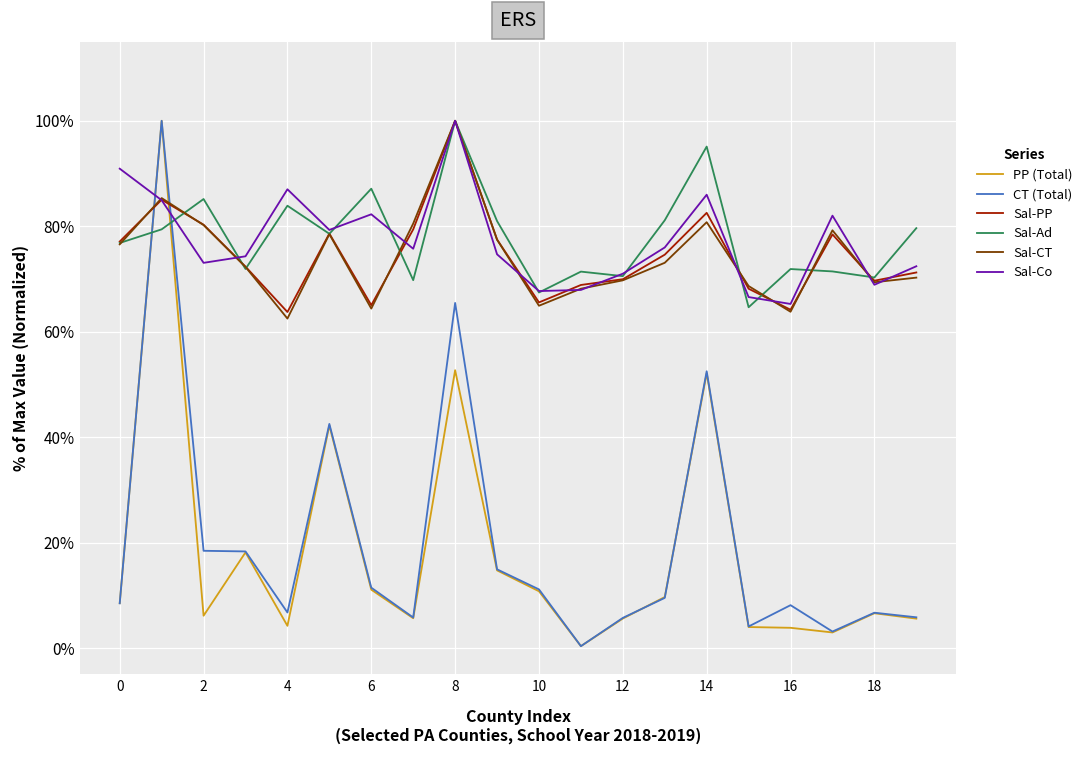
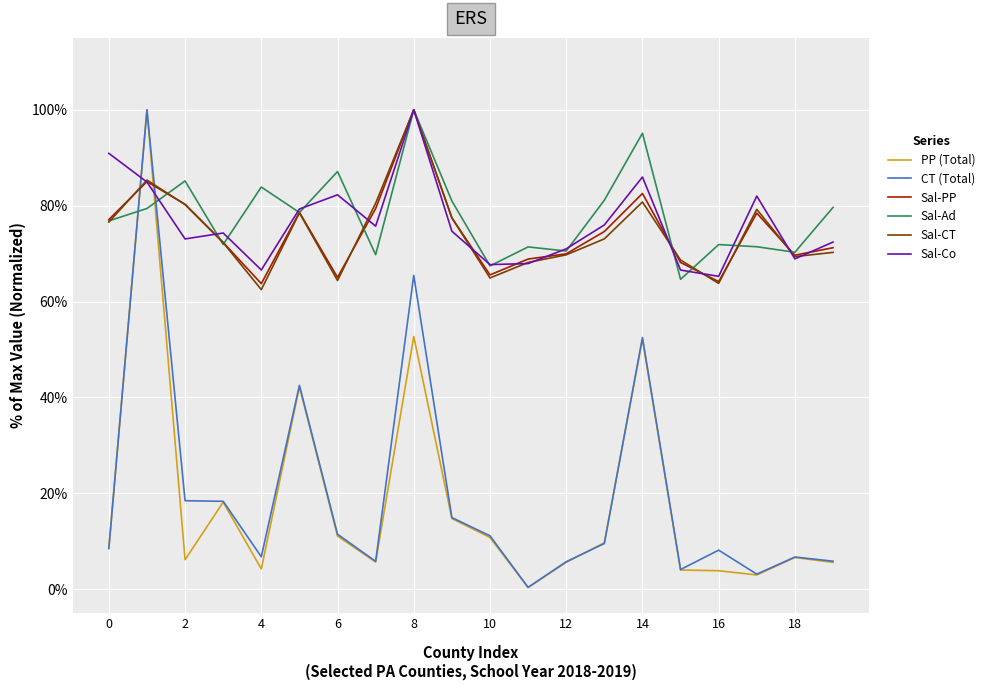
  {
    "PP (Total)": {
      "2": "6%",
      "4": "4%",
      "8": "53%",
      "16": "4%"
    },
    "CT (Total)": {
      "2": "18%",
      "4": "7%",
      "8": "65%",
      "16": "8%"
    },
    "Sal-Ad": {
      "2": "85%",
      "4": "84%",
      "6": "87%",
      "14": "95%",
      "16": "72%",
      "18": "70%"
    },
    "Sal-Co": {
      "0": "91%",
      "2": "73%",
-     "4": "87%",
+     "4": "67%",
      "6": "82%",
      "14": "86%",
      "16": "65%"
    }
  }
